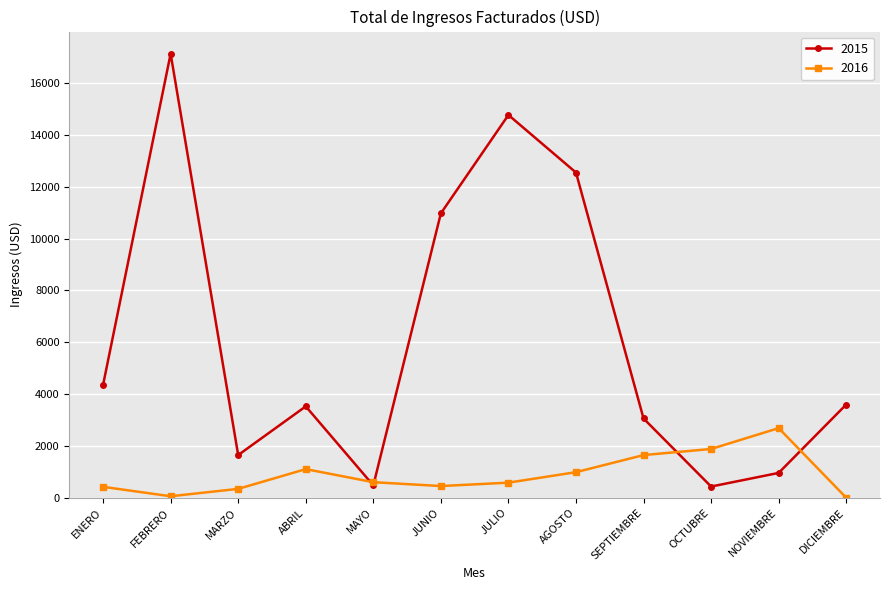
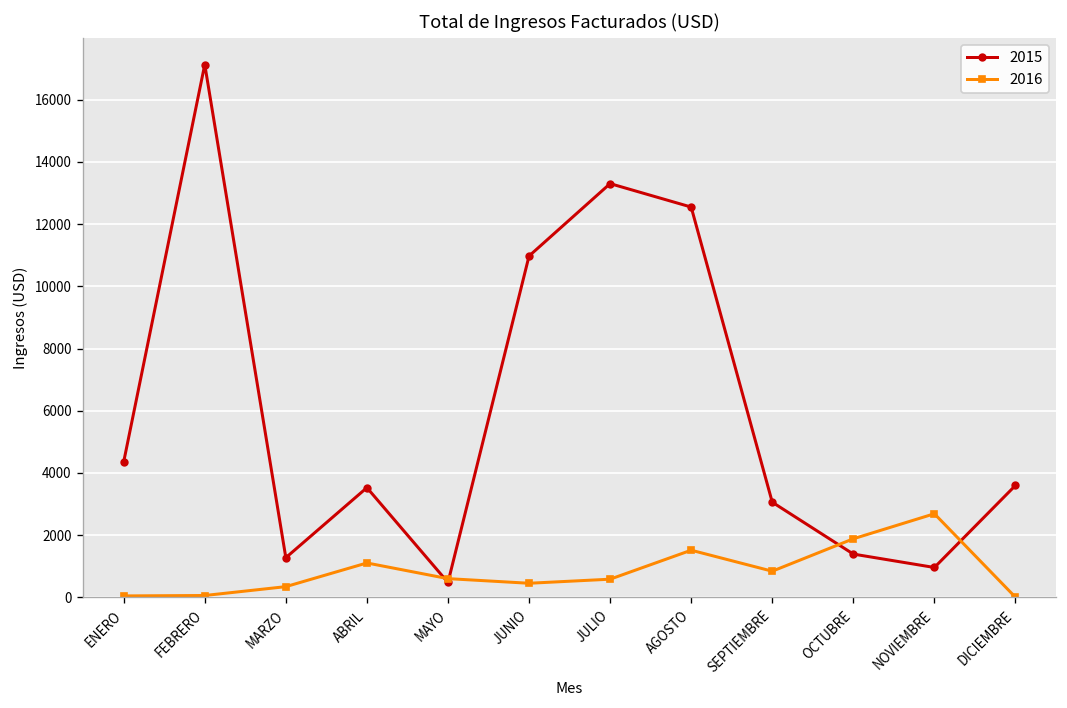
  {
    "2015": {
      "ENERO": 4400,
      "FEBRERO": 17100,
-     "MARZO": 1600,
+     "MARZO": 1300,
      "ABRIL": 3500,
      "MAYO": 500,
      "JUNIO": 11000,
-     "JULIO": 14800,
+     "JULIO": 13300,
      "AGOSTO": 12600,
      "SEPTIEMBRE": 3100,
-     "OCTUBRE": 400,
+     "OCTUBRE": 1400,
      "NOVIEMBRE": 1000,
      "DICIEMBRE": 3600
    },
    "2016": {
-     "ENERO": 400,
+     "ENERO": 0,
      "FEBRERO": 100,
      "MARZO": 300,
      "ABRIL": 1100,
      "MAYO": 600,
      "JUNIO": 500,
      "JULIO": 600,
-     "AGOSTO": 1000,
-     "SEPTIEMBRE": 1600,
+     "AGOSTO": 1500,
+     "SEPTIEMBRE": 800,
      "OCTUBRE": 1900,
      "NOVIEMBRE": 2700,
      "DICIEMBRE": 0
    }
  }
